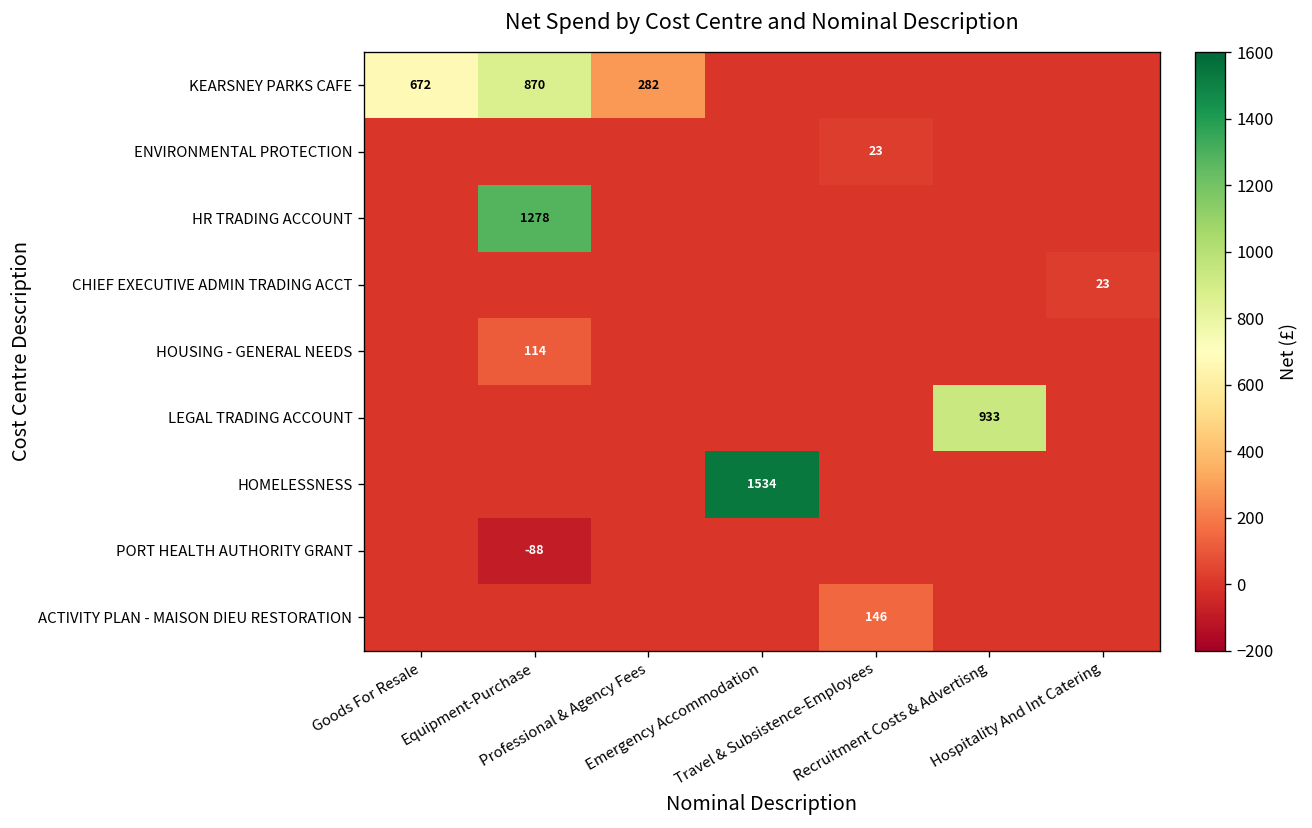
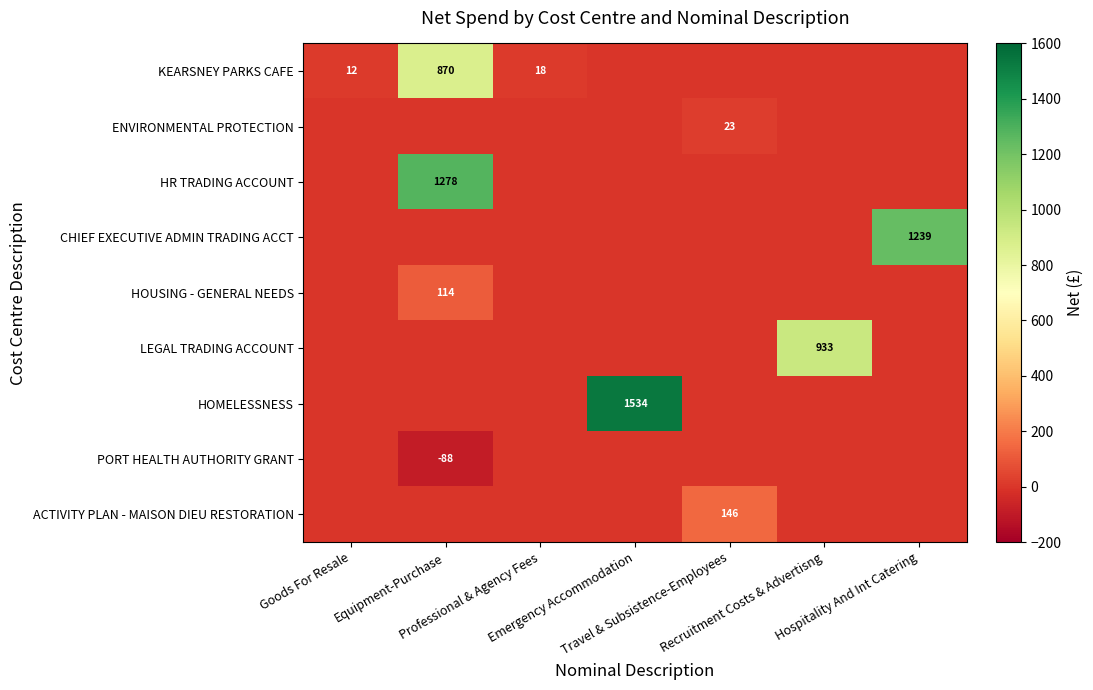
  {
    "KEARSNEY PARKS CAFE": {
-     "Goods For Resale": 672,
+     "Goods For Resale": 12,
      "Equipment-Purchase": 870,
-     "Professional & Agency Fees": 282
+     "Professional & Agency Fees": 18
    },
    "ENVIRONMENTAL PROTECTION": {
      "Travel & Subsistence-Employees": 23
    },
    "HR TRADING ACCOUNT": {
      "Equipment-Purchase": 1278
    },
    "CHIEF EXECUTIVE ADMIN TRADING ACCT": {
-     "Hospitality And Int Catering": 23
+     "Hospitality And Int Catering": 1239
    },
    "HOUSING - GENERAL NEEDS": {
      "Equipment-Purchase": 114
    },
    "LEGAL TRADING ACCOUNT": {
      "Recruitment Costs & Advertisng": 933
    },
    "HOMELESSNESS": {
      "Emergency Accommodation": 1534
    },
    "PORT HEALTH AUTHORITY GRANT": {
      "Equipment-Purchase": -88
    },
    "ACTIVITY PLAN - MAISON DIEU RESTORATION": {
      "Travel & Subsistence-Employees": 146
    }
  }
